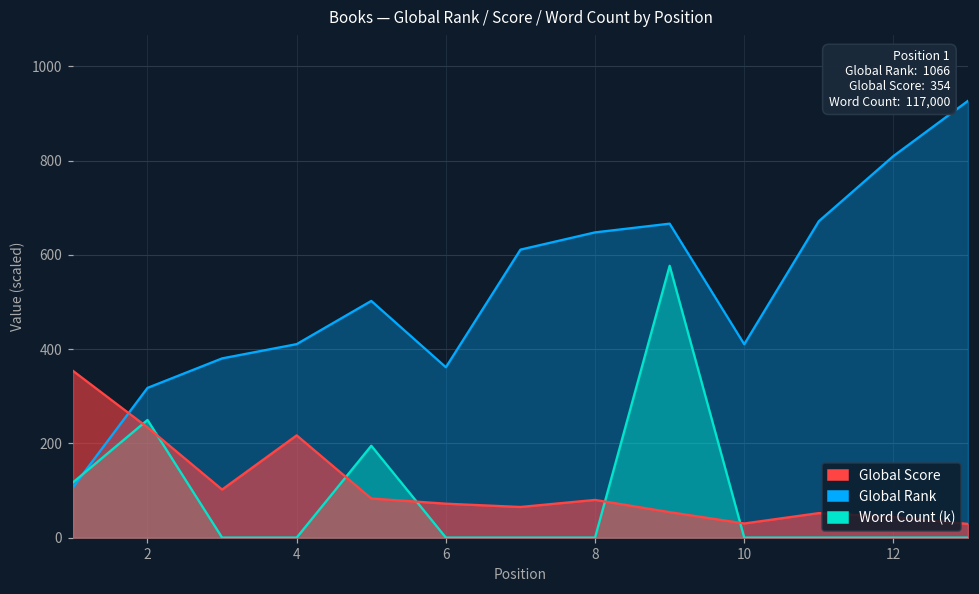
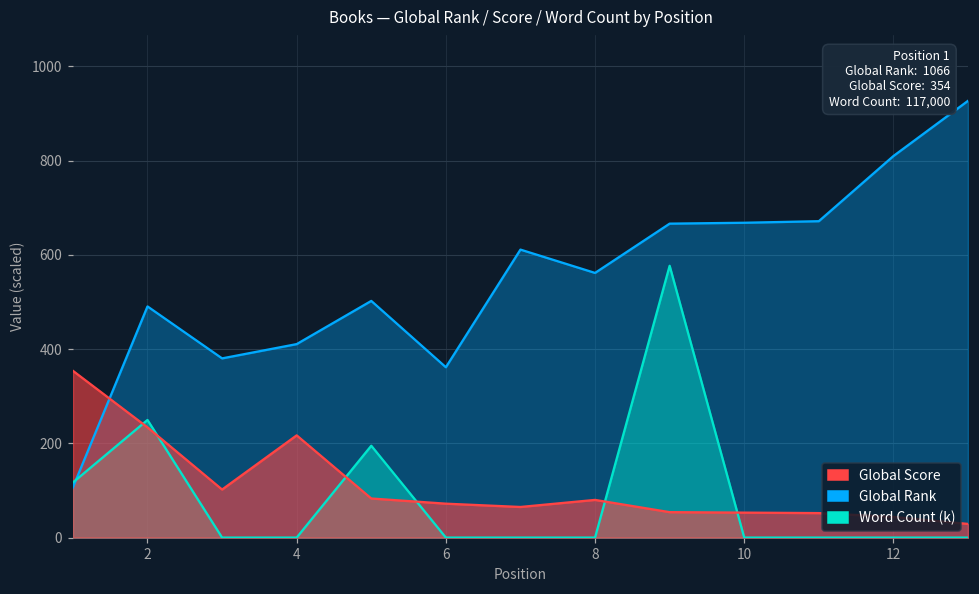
  {
    "Global Rank": {
-     "2": 320,
+     "2": 490,
      "4": 410,
      "6": 360,
-     "8": 650,
-     "10": 410,
+     "8": 560,
+     "10": 670,
      "12": 810
    },
    "Word Count (k)": {
      "2": 250,
      "4": 0,
      "6": 0,
      "8": 0,
      "10": 0,
      "12": 0
    },
    "Global Score": {
      "2": 230,
      "4": 220,
      "6": 70,
      "8": 80,
-     "10": 30
+     "10": 50
    }
  }
